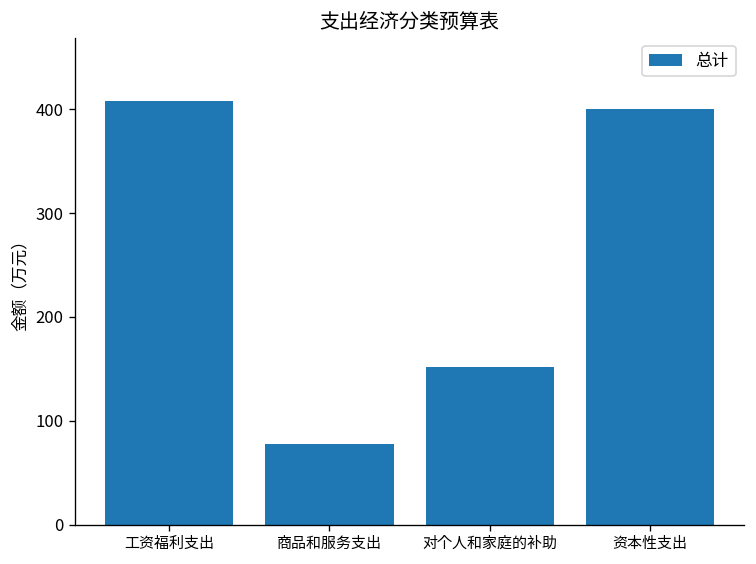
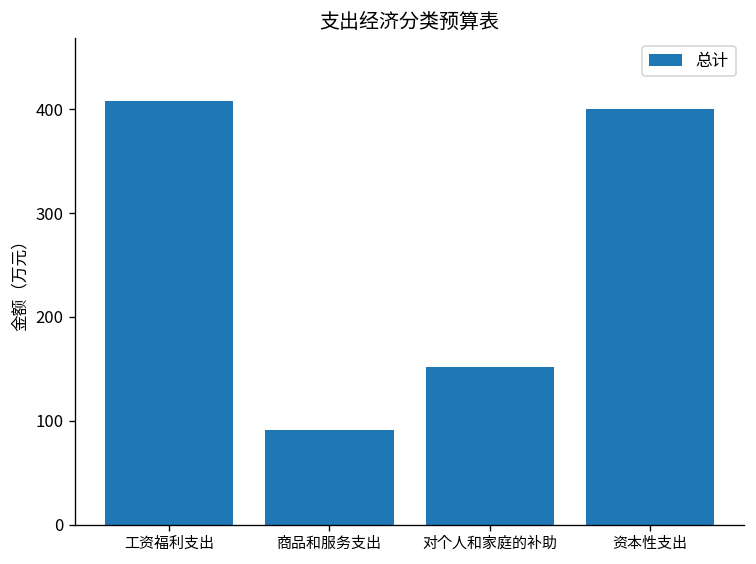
  {
    "工资福利支出": 410,
-   "商品和服务支出": 80,
+   "商品和服务支出": 90,
    "对个人和家庭的补助": 150,
    "资本性支出": 400
  }
